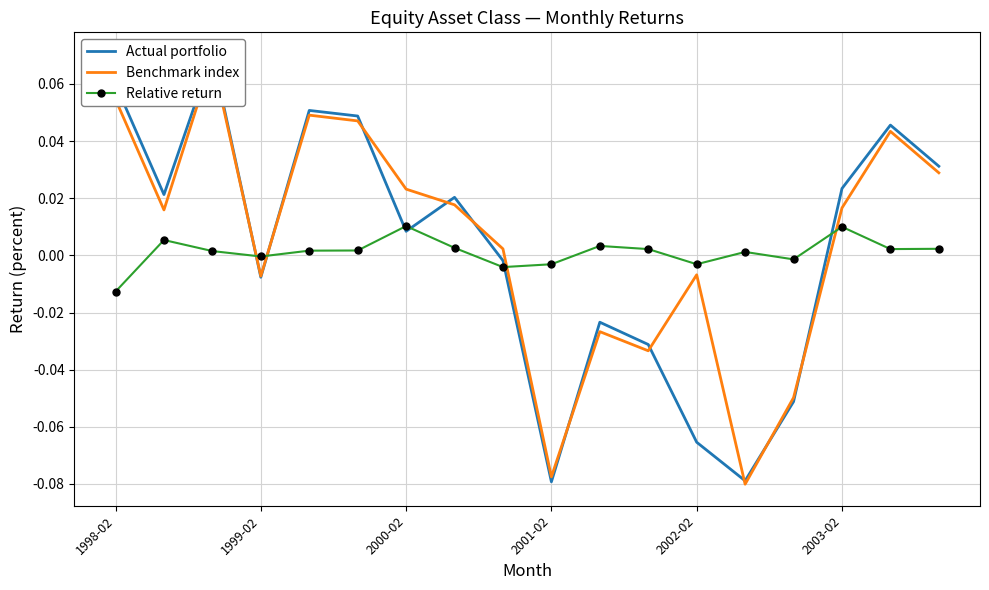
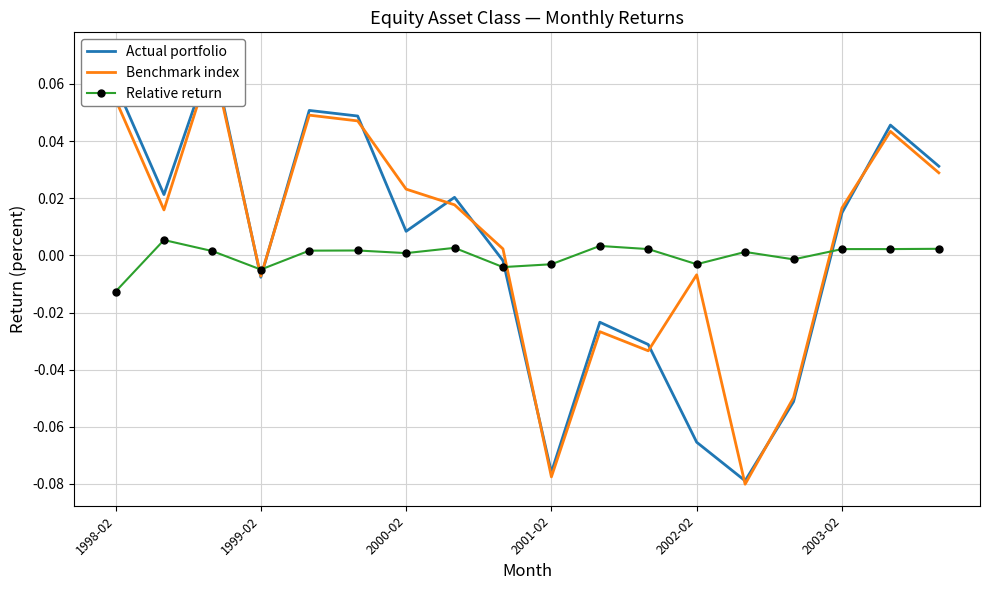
  {
    "Actual portfolio": {
      "2000-02": 0.008,
-     "2001-02": -0.079,
+     "2001-02": -0.076,
      "2002-02": -0.065,
-     "2003-02": 0.023
+     "2003-02": 0.015
    },
    "Benchmark index": {
      "2000-02": 0.023,
      "2001-02": -0.078,
      "2002-02": -0.007,
      "2003-02": 0.017
    },
    "Relative return": {
      "1998-02": -0.013,
-     "1999-02": 0.000,
-     "2000-02": 0.010,
+     "1999-02": -0.005,
+     "2000-02": 0.001,
      "2001-02": -0.003,
      "2002-02": -0.003,
-     "2003-02": 0.010
+     "2003-02": 0.002
    }
  }
